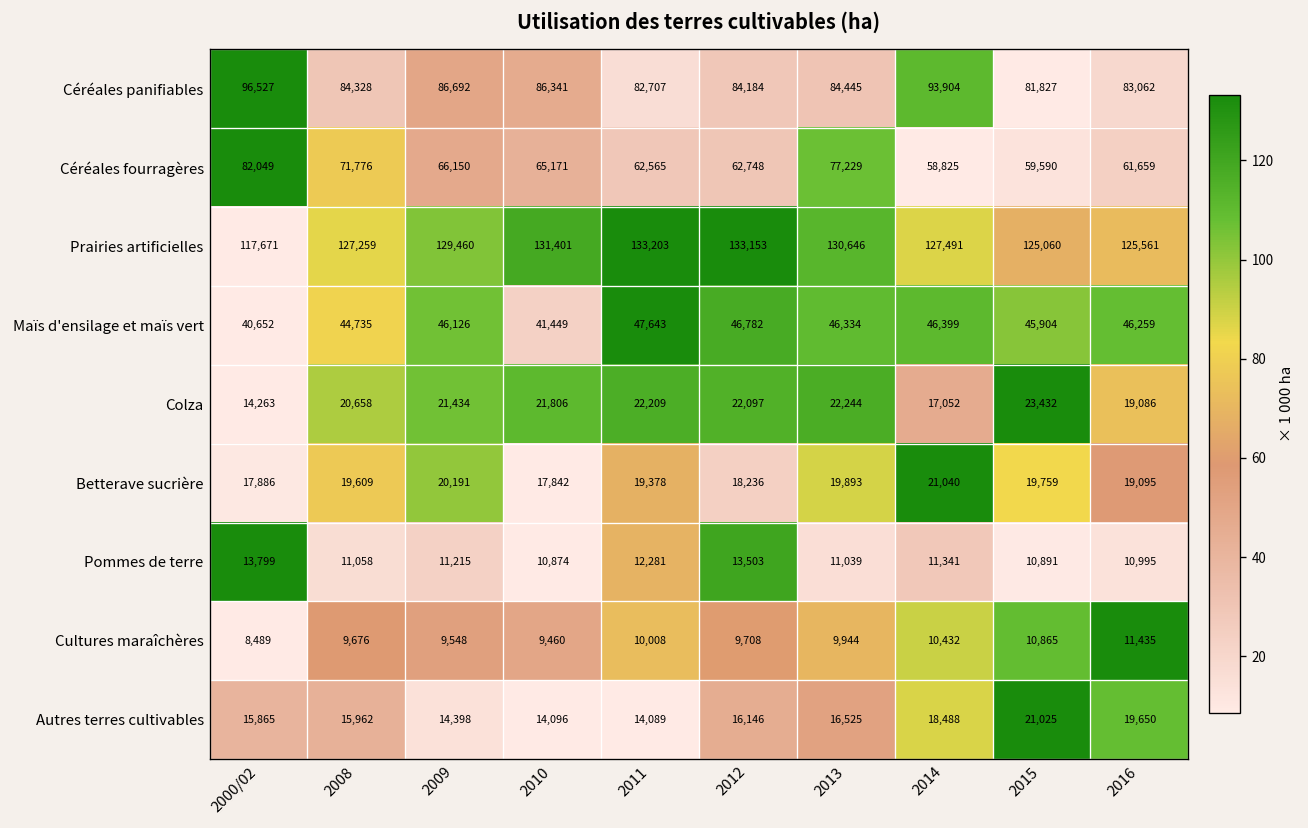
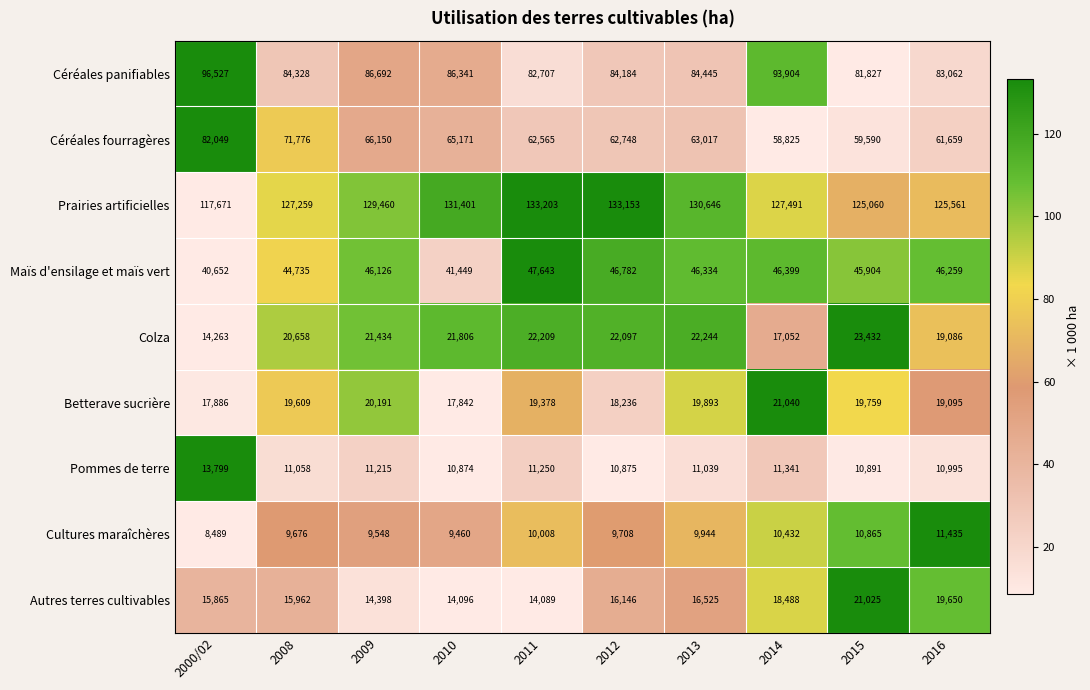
  {
    "Céréales panifiables": {
      "2000/02": "96,527",
      "2008": "84,328",
      "2009": "86,692",
      "2010": "86,341",
      "2011": "82,707",
      "2012": "84,184",
      "2013": "84,445",
      "2014": "93,904",
      "2015": "81,827",
      "2016": "83,062"
    },
    "Céréales fourragères": {
      "2000/02": "82,049",
      "2008": "71,776",
      "2009": "66,150",
      "2010": "65,171",
      "2011": "62,565",
      "2012": "62,748",
-     "2013": "77,229",
+     "2013": "63,017",
      "2014": "58,825",
      "2015": "59,590",
      "2016": "61,659"
    },
    "Prairies artificielles": {
      "2000/02": "117,671",
      "2008": "127,259",
      "2009": "129,460",
      "2010": "131,401",
      "2011": "133,203",
      "2012": "133,153",
      "2013": "130,646",
      "2014": "127,491",
      "2015": "125,060",
      "2016": "125,561"
    },
    "Maïs d'ensilage et maïs vert": {
      "2000/02": "40,652",
      "2008": "44,735",
      "2009": "46,126",
      "2010": "41,449",
      "2011": "47,643",
      "2012": "46,782",
      "2013": "46,334",
      "2014": "46,399",
      "2015": "45,904",
      "2016": "46,259"
    },
    "Colza": {
      "2000/02": "14,263",
      "2008": "20,658",
      "2009": "21,434",
      "2010": "21,806",
      "2011": "22,209",
      "2012": "22,097",
      "2013": "22,244",
      "2014": "17,052",
      "2015": "23,432",
      "2016": "19,086"
    },
    "Betterave sucrière": {
      "2000/02": "17,886",
      "2008": "19,609",
      "2009": "20,191",
      "2010": "17,842",
      "2011": "19,378",
      "2012": "18,236",
      "2013": "19,893",
      "2014": "21,040",
      "2015": "19,759",
      "2016": "19,095"
    },
    "Pommes de terre": {
      "2000/02": "13,799",
      "2008": "11,058",
      "2009": "11,215",
      "2010": "10,874",
-     "2011": "12,281",
-     "2012": "13,503",
+     "2011": "11,250",
+     "2012": "10,875",
      "2013": "11,039",
      "2014": "11,341",
      "2015": "10,891",
      "2016": "10,995"
    },
    "Cultures maraîchères": {
      "2000/02": "8,489",
      "2008": "9,676",
      "2009": "9,548",
      "2010": "9,460",
      "2011": "10,008",
      "2012": "9,708",
      "2013": "9,944",
      "2014": "10,432",
      "2015": "10,865",
      "2016": "11,435"
    },
    "Autres terres cultivables": {
      "2000/02": "15,865",
      "2008": "15,962",
      "2009": "14,398",
      "2010": "14,096",
      "2011": "14,089",
      "2012": "16,146",
      "2013": "16,525",
      "2014": "18,488",
      "2015": "21,025",
      "2016": "19,650"
    }
  }
